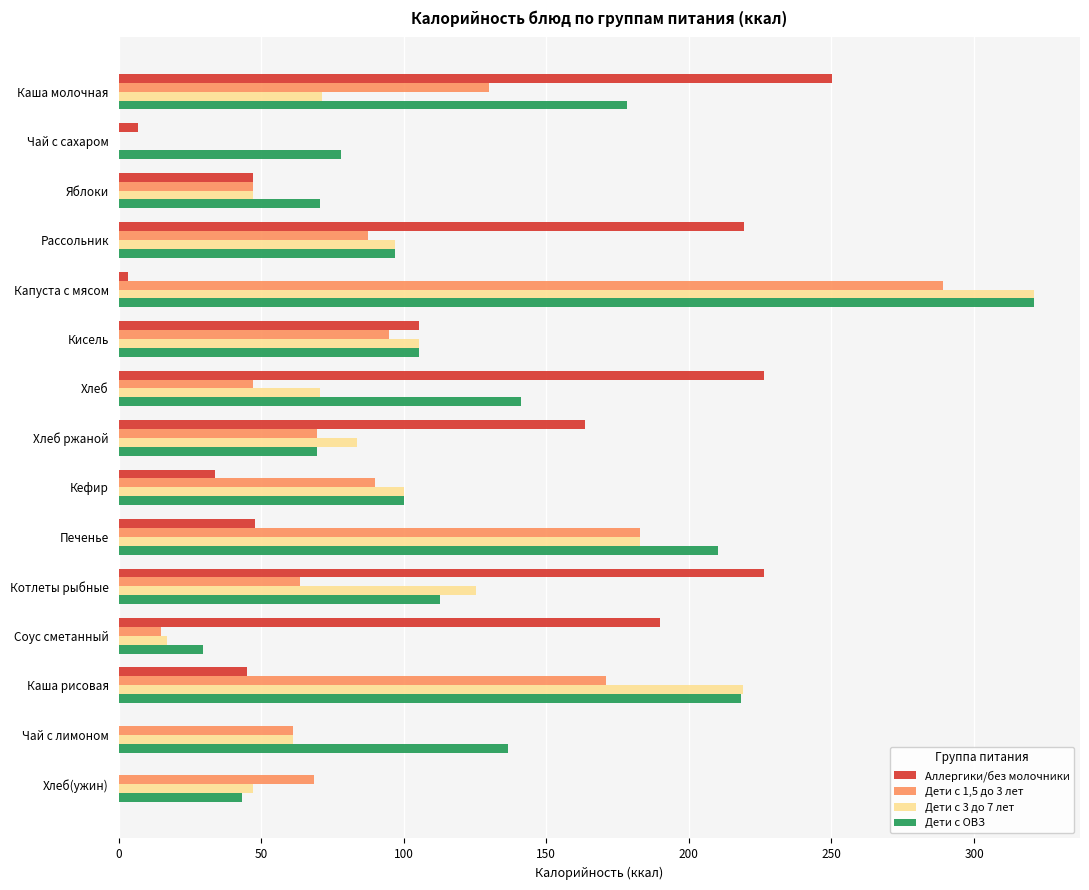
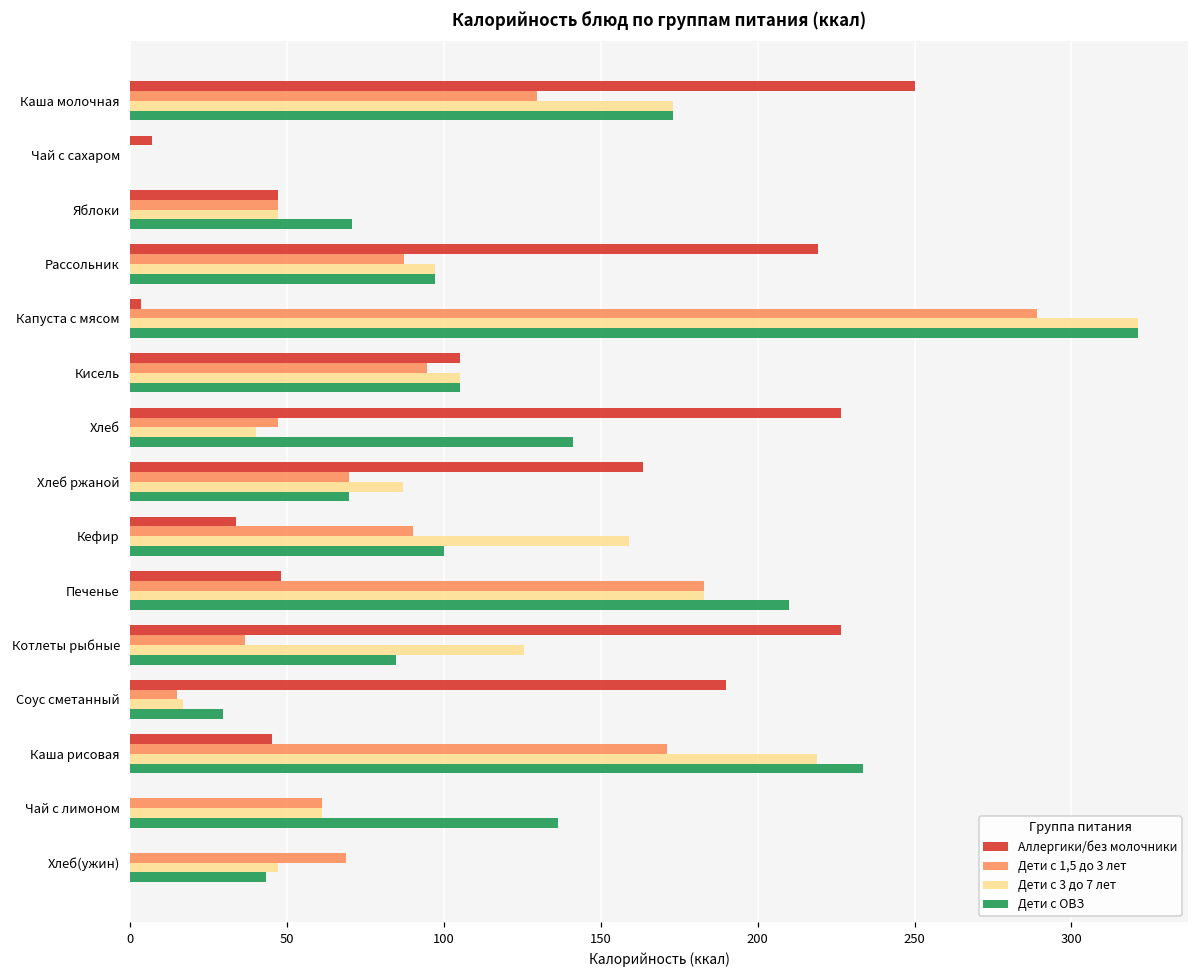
  {
    "Аллергики/без молочники": {
      "Каша молочная": 250,
      "Чай с сахаром": 7,
      "Яблоки": 47,
      "Рассольник": 219,
      "Капуста с мясом": 3,
      "Кисель": 105,
      "Хлеб": 226,
      "Хлеб ржаной": 164,
      "Кефир": 34,
      "Печенье": 48,
      "Котлеты рыбные": 226,
      "Соус сметанный": 190,
      "Каша рисовая": 45,
      "Чай с лимоном": 0,
      "Хлеб(ужин)": 0
    },
    "Дети с 1,5 до 3 лет": {
      "Каша молочная": 130,
      "Чай с сахаром": 0,
      "Яблоки": 47,
      "Рассольник": 87,
      "Капуста с мясом": 289,
      "Кисель": 95,
      "Хлеб": 47,
      "Хлеб ржаной": 70,
      "Кефир": 90,
      "Печенье": 183,
-     "Котлеты рыбные": 64,
+     "Котлеты рыбные": 37,
      "Соус сметанный": 15,
      "Каша рисовая": 171,
      "Чай с лимоном": 61,
      "Хлеб(ужин)": 69
    },
    "Дети с 3 до 7 лет": {
-     "Каша молочная": 71,
+     "Каша молочная": 173,
      "Чай с сахаром": 0,
      "Яблоки": 47,
      "Рассольник": 97,
      "Капуста с мясом": 321,
      "Кисель": 105,
-     "Хлеб": 71,
-     "Хлеб ржаной": 84,
-     "Кефир": 100,
+     "Хлеб": 40,
+     "Хлеб ржаной": 87,
+     "Кефир": 159,
      "Печенье": 183,
      "Котлеты рыбные": 126,
      "Соус сметанный": 17,
      "Каша рисовая": 219,
      "Чай с лимоном": 61,
      "Хлеб(ужин)": 47
    },
    "Дети с ОВЗ": {
-     "Каша молочная": 178,
-     "Чай с сахаром": 78,
+     "Каша молочная": 173,
+     "Чай с сахаром": 0,
      "Яблоки": 71,
      "Рассольник": 97,
      "Капуста с мясом": 321,
      "Кисель": 105,
      "Хлеб": 141,
      "Хлеб ржаной": 70,
      "Кефир": 100,
      "Печенье": 210,
-     "Котлеты рыбные": 113,
+     "Котлеты рыбные": 85,
      "Соус сметанный": 30,
-     "Каша рисовая": 218,
+     "Каша рисовая": 234,
      "Чай с лимоном": 136,
      "Хлеб(ужин)": 43
    }
  }
